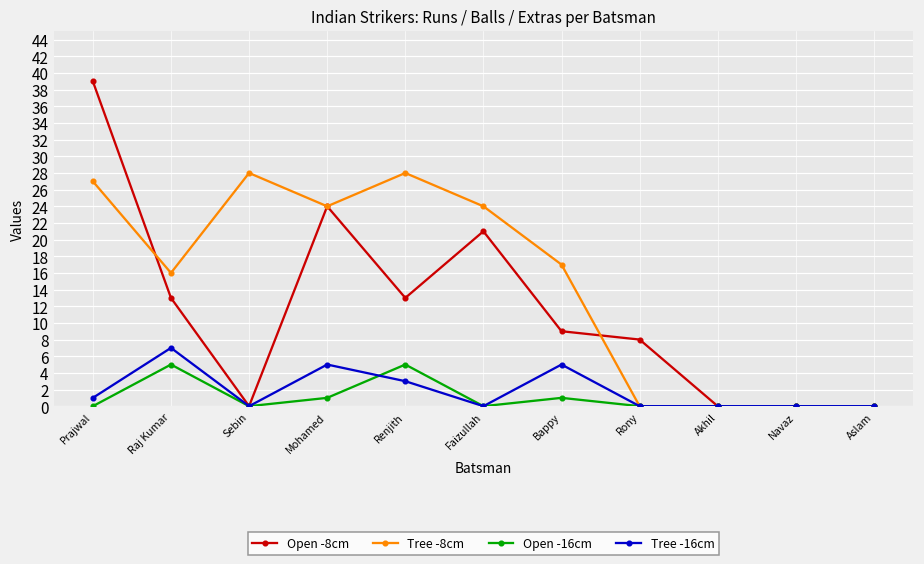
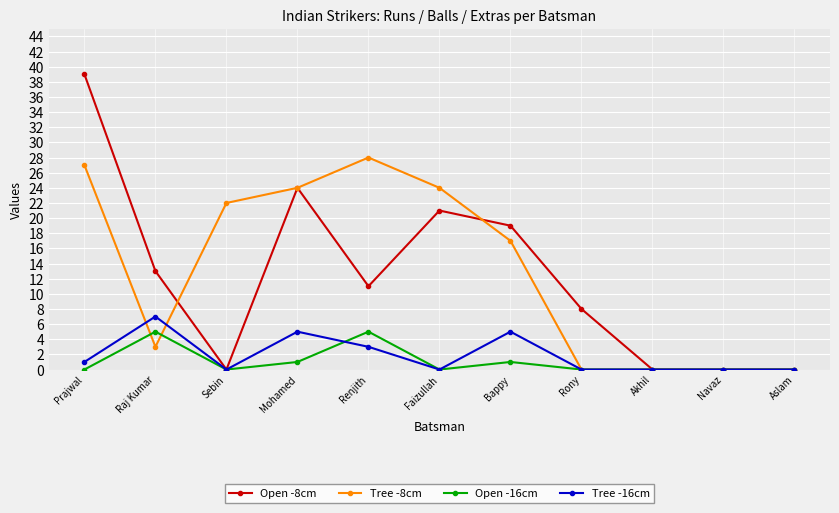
  {
    "Open -8cm": {
      "Prajwal": 39,
      "Raj Kumar": 13,
-     "Renjith": 13,
+     "Renjith": 11,
      "Faizullah": 21,
-     "Bappy": 9,
+     "Bappy": 19,
      "Rony": 8
    },
    "Tree -8cm": {
      "Prajwal": 27,
-     "Raj Kumar": 16,
-     "Sebin": 28,
+     "Raj Kumar": 3,
+     "Sebin": 22,
      "Renjith": 28,
      "Faizullah": 24,
      "Bappy": 17
    },
    "Open -16cm": {
      "Prajwal": 0,
      "Raj Kumar": 5,
      "Mohamed": 1,
      "Renjith": 5,
      "Bappy": 1
    },
    "Tree -16cm": {
      "Prajwal": 1,
      "Raj Kumar": 7,
      "Mohamed": 5,
      "Renjith": 3,
      "Bappy": 5
    }
  }
